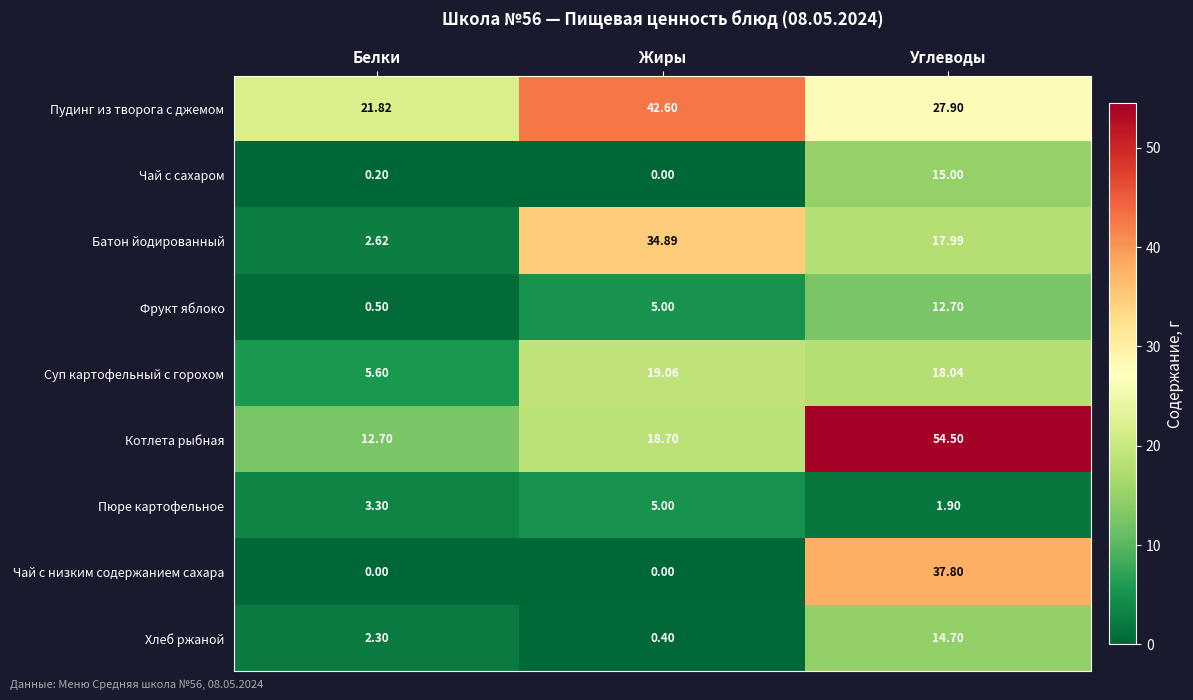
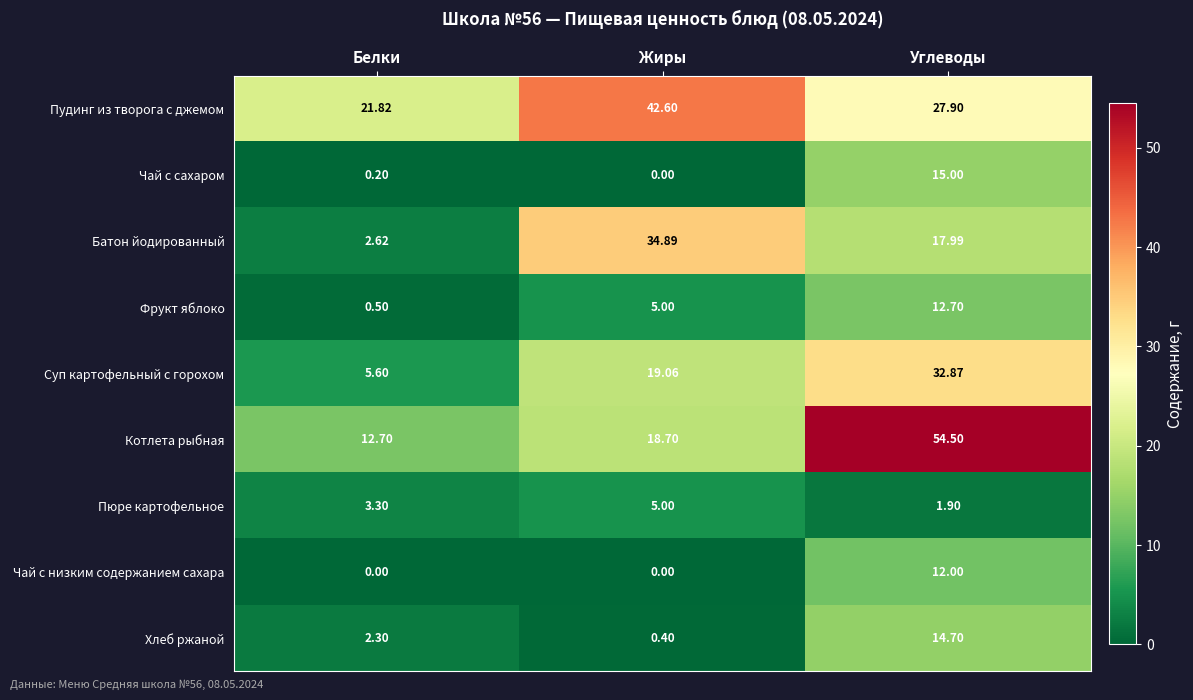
  {
    "Пудинг из творога с джемом": {
      "Белки": 21.82,
      "Жиры": 42.60,
      "Углеводы": 27.90
    },
    "Чай с сахаром": {
      "Белки": 0.20,
      "Жиры": 0.00,
      "Углеводы": 15.00
    },
    "Батон йодированный": {
      "Белки": 2.62,
      "Жиры": 34.89,
      "Углеводы": 17.99
    },
    "Фрукт яблоко": {
      "Белки": 0.50,
      "Жиры": 5.00,
      "Углеводы": 12.70
    },
    "Суп картофельный с горохом": {
      "Белки": 5.60,
      "Жиры": 19.06,
-     "Углеводы": 18.04
+     "Углеводы": 32.87
    },
    "Котлета рыбная": {
      "Белки": 12.70,
      "Жиры": 18.70,
      "Углеводы": 54.50
    },
    "Пюре картофельное": {
      "Белки": 3.30,
      "Жиры": 5.00,
      "Углеводы": 1.90
    },
    "Чай с низким содержанием сахара": {
      "Белки": 0.00,
      "Жиры": 0.00,
-     "Углеводы": 37.80
+     "Углеводы": 12.00
    },
    "Хлеб ржаной": {
      "Белки": 2.30,
      "Жиры": 0.40,
      "Углеводы": 14.70
    }
  }
